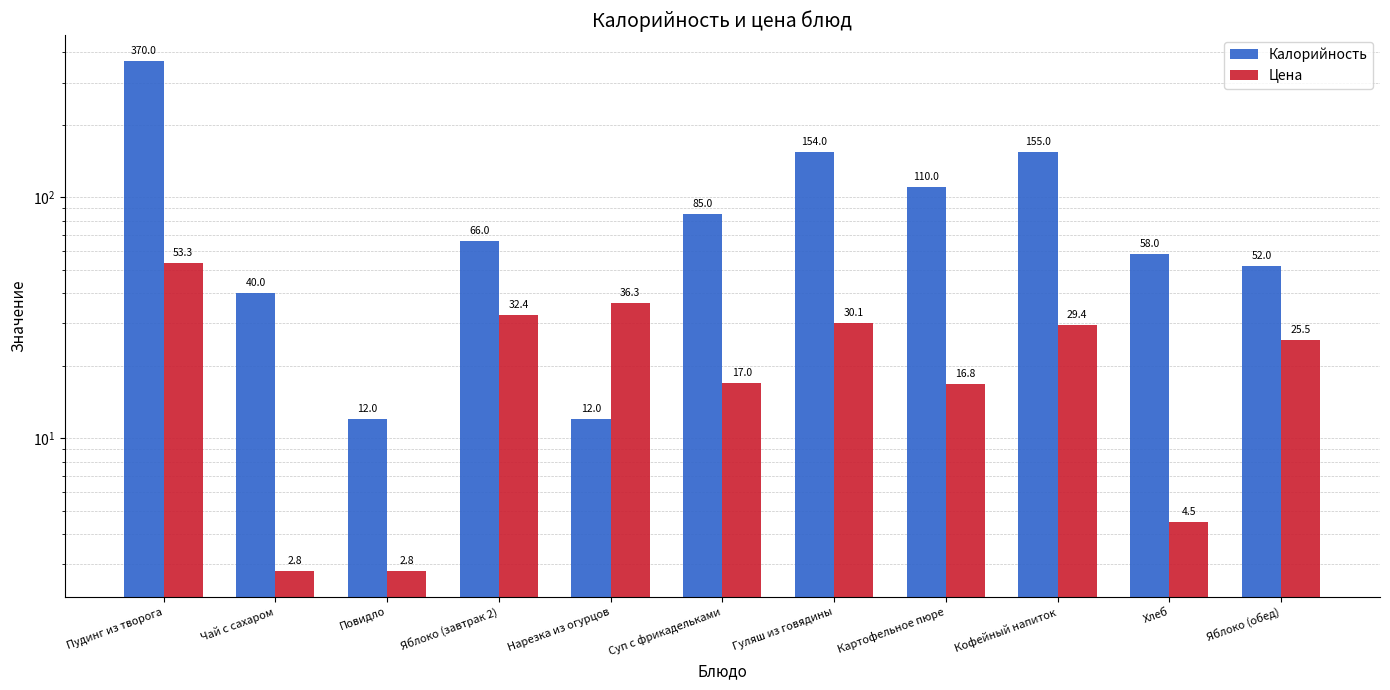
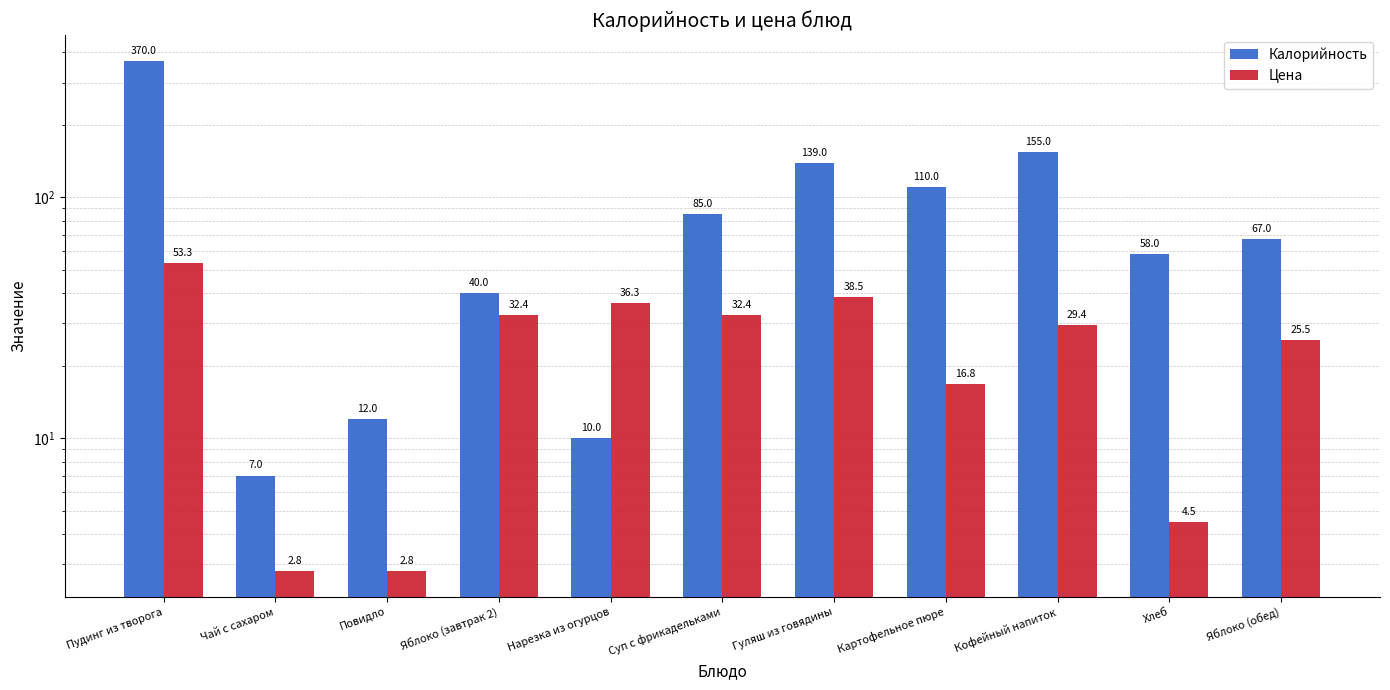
  {
    "Калорийность": {
      "Пудинг из творога": 370.0,
-     "Чай с сахаром": 40.0,
+     "Чай с сахаром": 7.0,
      "Повидло": 12.0,
-     "Яблоко (завтрак 2)": 66.0,
-     "Нарезка из огурцов": 12.0,
+     "Яблоко (завтрак 2)": 40.0,
+     "Нарезка из огурцов": 10.0,
      "Суп с фрикадельками": 85.0,
-     "Гуляш из говядины": 154.0,
+     "Гуляш из говядины": 139.0,
      "Картофельное пюре": 110.0,
      "Кофейный напиток": 155.0,
      "Хлеб": 58.0,
-     "Яблоко (обед)": 52.0
+     "Яблоко (обед)": 67.0
    },
    "Цена": {
      "Пудинг из творога": 53.3,
      "Чай с сахаром": 2.8,
      "Повидло": 2.8,
      "Яблоко (завтрак 2)": 32.4,
      "Нарезка из огурцов": 36.3,
-     "Суп с фрикадельками": 17.0,
-     "Гуляш из говядины": 30.1,
+     "Суп с фрикадельками": 32.4,
+     "Гуляш из говядины": 38.5,
      "Картофельное пюре": 16.8,
      "Кофейный напиток": 29.4,
      "Хлеб": 4.5,
      "Яблоко (обед)": 25.5
    }
  }
